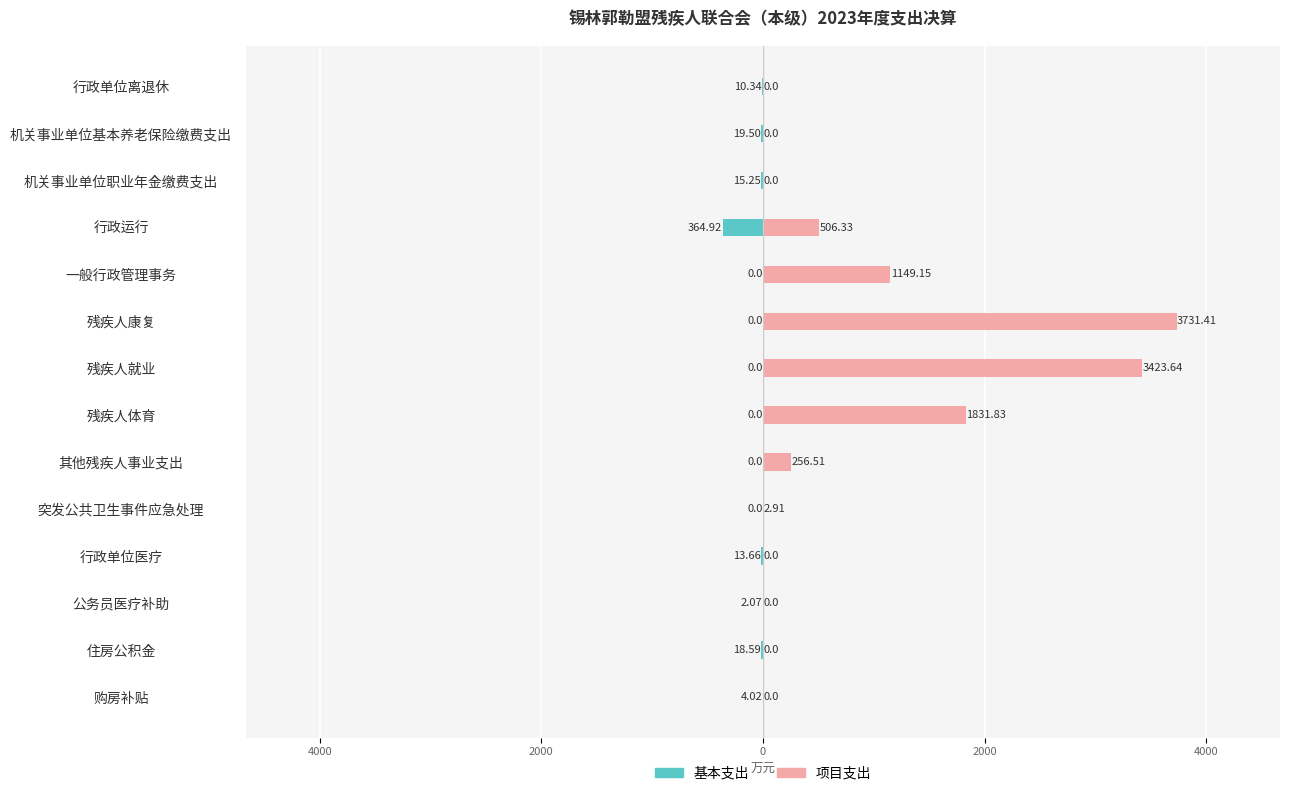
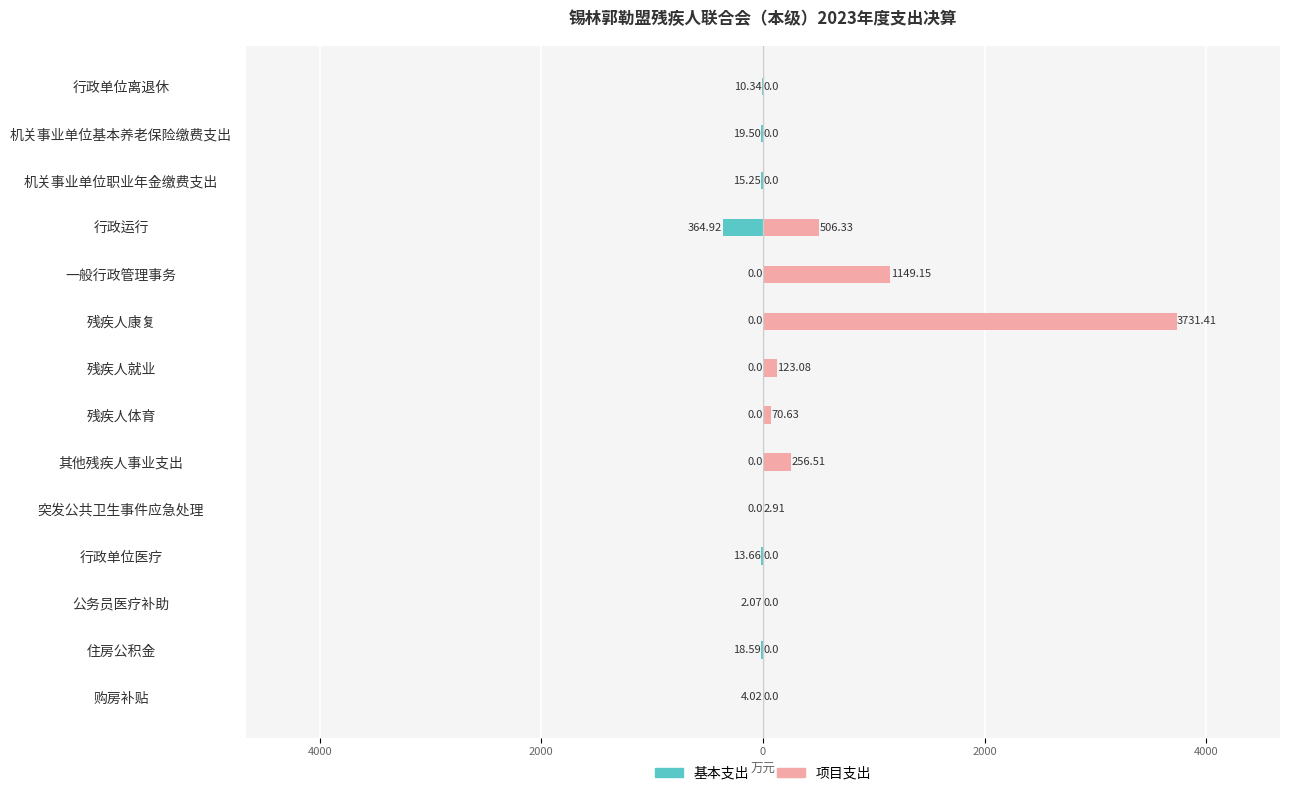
  {
    "基本支出": {
      "一般行政管理事务": 0.0,
      "残疾人康复": 0.0,
      "残疾人就业": 0.0,
      "残疾人体育": 0.0,
      "其他残疾人事业支出": 0.0,
      "突发公共卫生事件应急处理": 0.0
    },
    "项目支出": {
      "行政单位离退休": 0.0,
      "机关事业单位基本养老保险缴费支出": 0.0,
      "机关事业单位职业年金缴费支出": 0.0,
      "行政运行": 506.33,
      "一般行政管理事务": 1149.15,
      "残疾人康复": 3731.41,
-     "残疾人就业": 3423.64,
-     "残疾人体育": 1831.83,
+     "残疾人就业": 123.08,
+     "残疾人体育": 70.63,
      "其他残疾人事业支出": 256.51,
      "突发公共卫生事件应急处理": 2.91,
      "行政单位医疗": 0.0,
      "公务员医疗补助": 0.0,
      "住房公积金": 0.0,
      "购房补贴": 0.0
    }
  }
